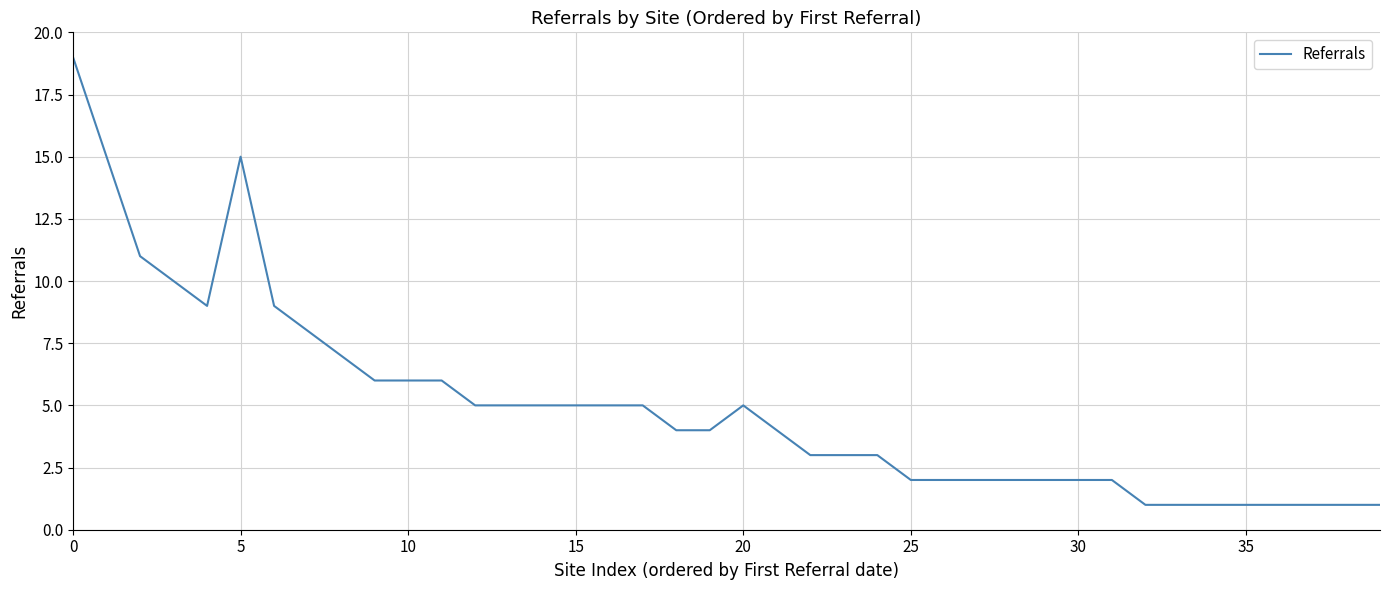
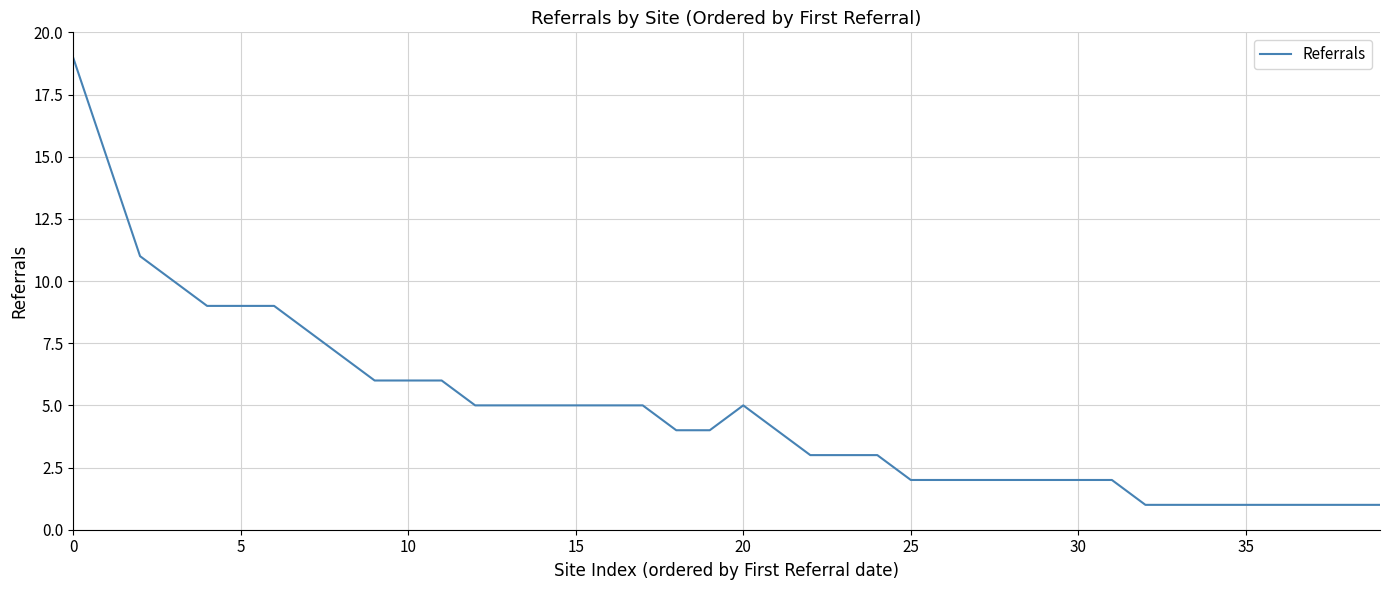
  {
    "0": 19,
-   "5": 15,
+   "5": 9,
    "10": 6,
    "15": 5,
    "20": 5,
    "25": 2,
    "30": 2,
    "35": 1
  }
